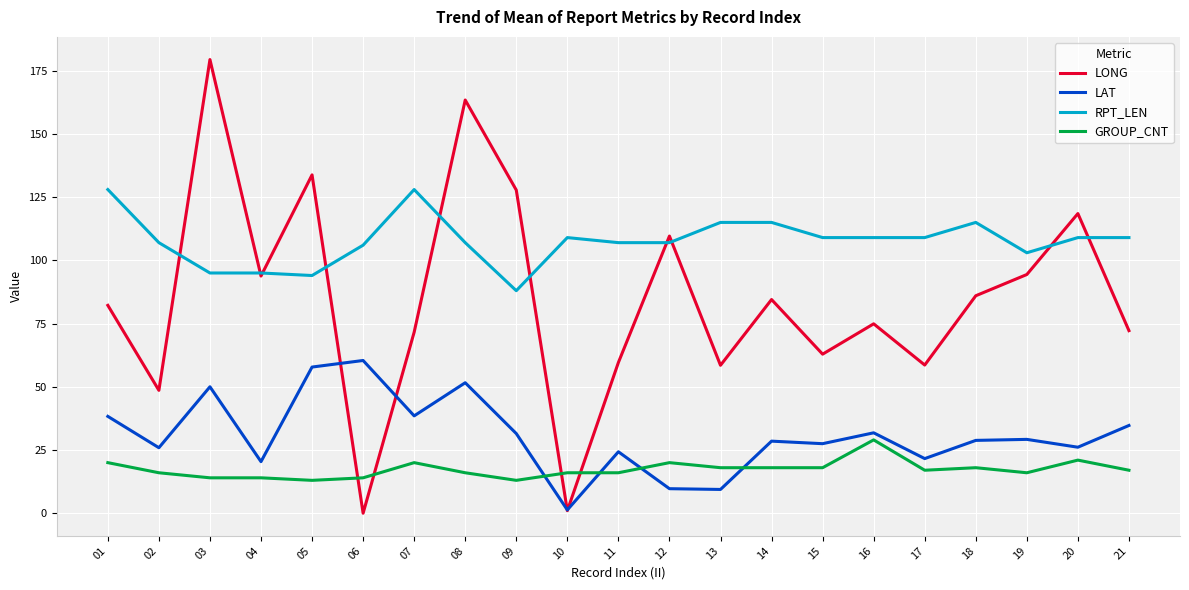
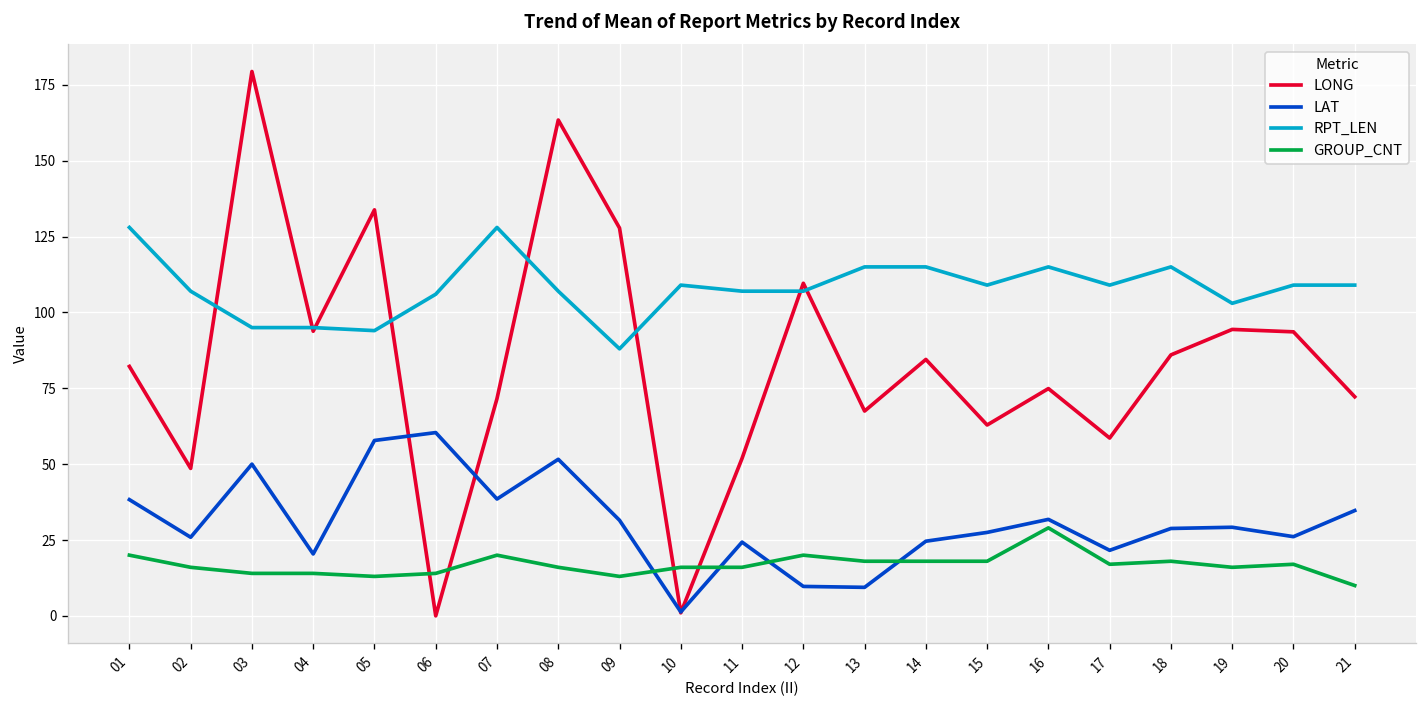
  {
    "LONG": {
      "01": 82,
      "02": 49,
      "03": 179,
      "04": 94,
      "05": 134,
      "06": 0,
      "07": 72,
      "08": 163,
      "09": 128,
-     "11": 60,
+     "11": 52,
      "12": 110,
-     "13": 59,
+     "13": 68,
      "14": 85,
      "15": 63,
      "16": 75,
      "17": 59,
      "18": 86,
      "19": 94,
-     "20": 119,
+     "20": 94,
      "21": 72
    },
    "LAT": {
      "01": 38,
      "02": 26,
      "03": 50,
      "04": 20,
      "05": 58,
      "06": 60,
      "07": 39,
      "08": 52,
      "09": 32,
      "11": 24,
      "12": 10,
      "13": 9,
-     "14": 29,
+     "14": 25,
      "15": 28,
      "16": 32,
      "17": 22,
      "18": 29,
      "19": 29,
      "20": 26,
      "21": 35
    },
    "RPT_LEN": {
      "01": 128,
      "02": 107,
      "03": 95,
      "04": 95,
      "05": 94,
      "06": 106,
      "07": 128,
      "08": 107,
      "09": 88,
      "10": 109,
      "11": 107,
      "12": 107,
      "13": 115,
      "14": 115,
      "15": 109,
-     "16": 109,
+     "16": 115,
      "17": 109,
      "18": 115,
      "19": 103,
      "20": 109,
      "21": 109
    },
    "GROUP_CNT": {
      "01": 20,
      "02": 16,
      "03": 14,
      "04": 14,
      "05": 13,
      "06": 14,
      "07": 20,
      "08": 16,
      "09": 13,
      "10": 16,
      "11": 16,
      "12": 20,
      "13": 18,
      "14": 18,
      "15": 18,
      "16": 29,
      "17": 17,
      "18": 18,
      "19": 16,
-     "20": 21,
-     "21": 17
+     "20": 17,
+     "21": 10
    }
  }
